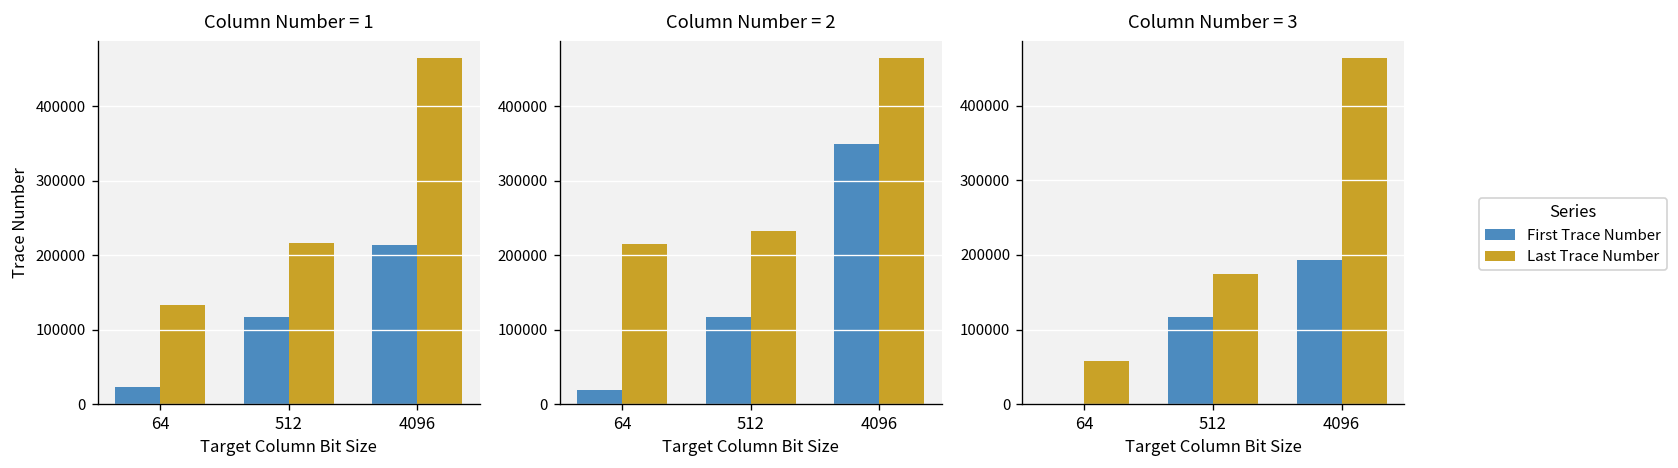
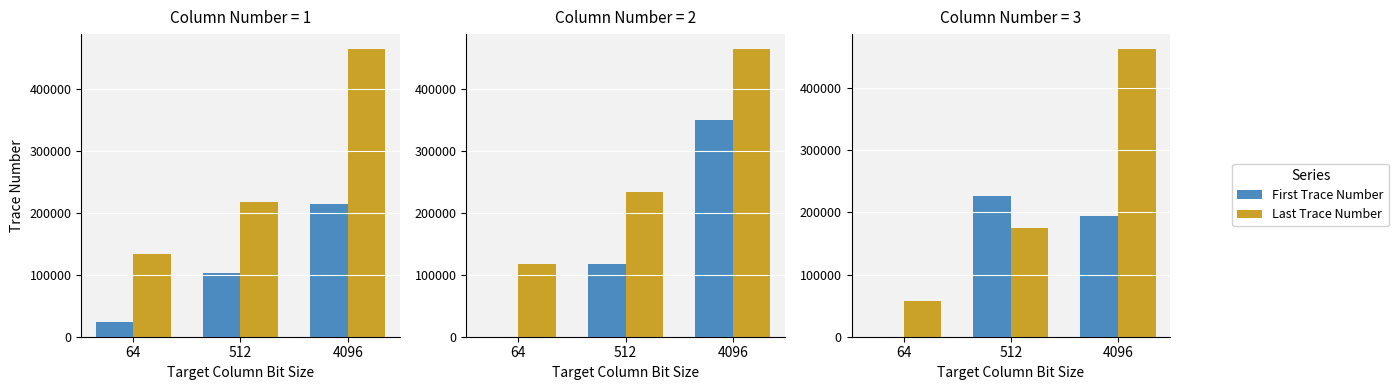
  {
    "Column Number = 1": {
      "First Trace Number": {
        "64": 20000,
-       "512": 120000,
+       "512": 100000,
        "4096": 210000
      },
      "Last Trace Number": {
        "64": 130000,
        "512": 220000,
        "4096": 460000
      }
    },
    "Column Number = 2": {
      "First Trace Number": {
-       "64": 20000,
+       "64": 0,
        "512": 120000,
        "4096": 350000
      },
      "Last Trace Number": {
-       "64": 210000,
+       "64": 120000,
        "512": 230000,
        "4096": 460000
      }
    },
    "Column Number = 3": {
      "First Trace Number": {
-       "512": 120000,
+       "512": 230000,
        "4096": 190000
      },
      "Last Trace Number": {
        "64": 60000,
        "512": 170000,
        "4096": 460000
      }
    }
  }
